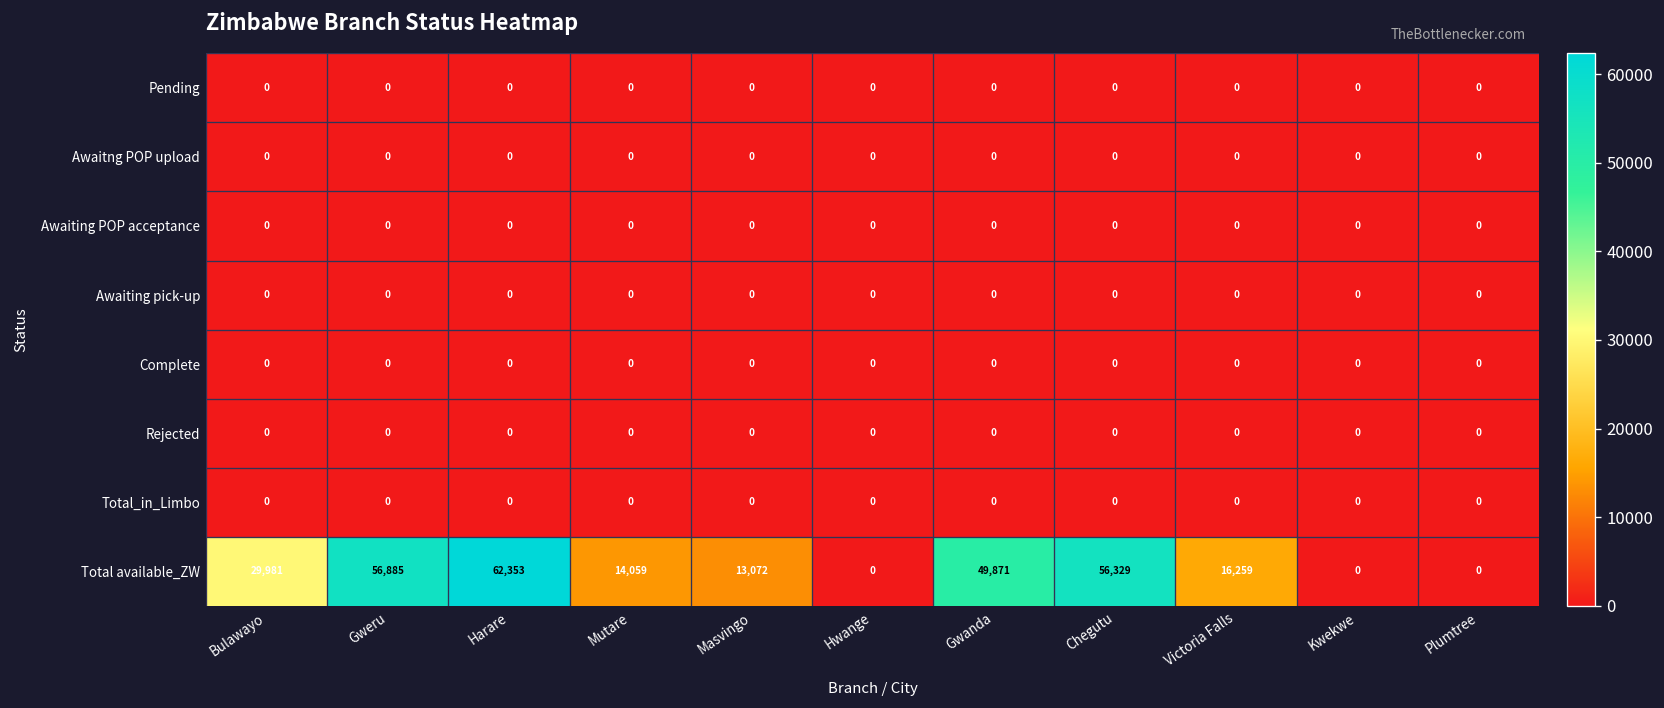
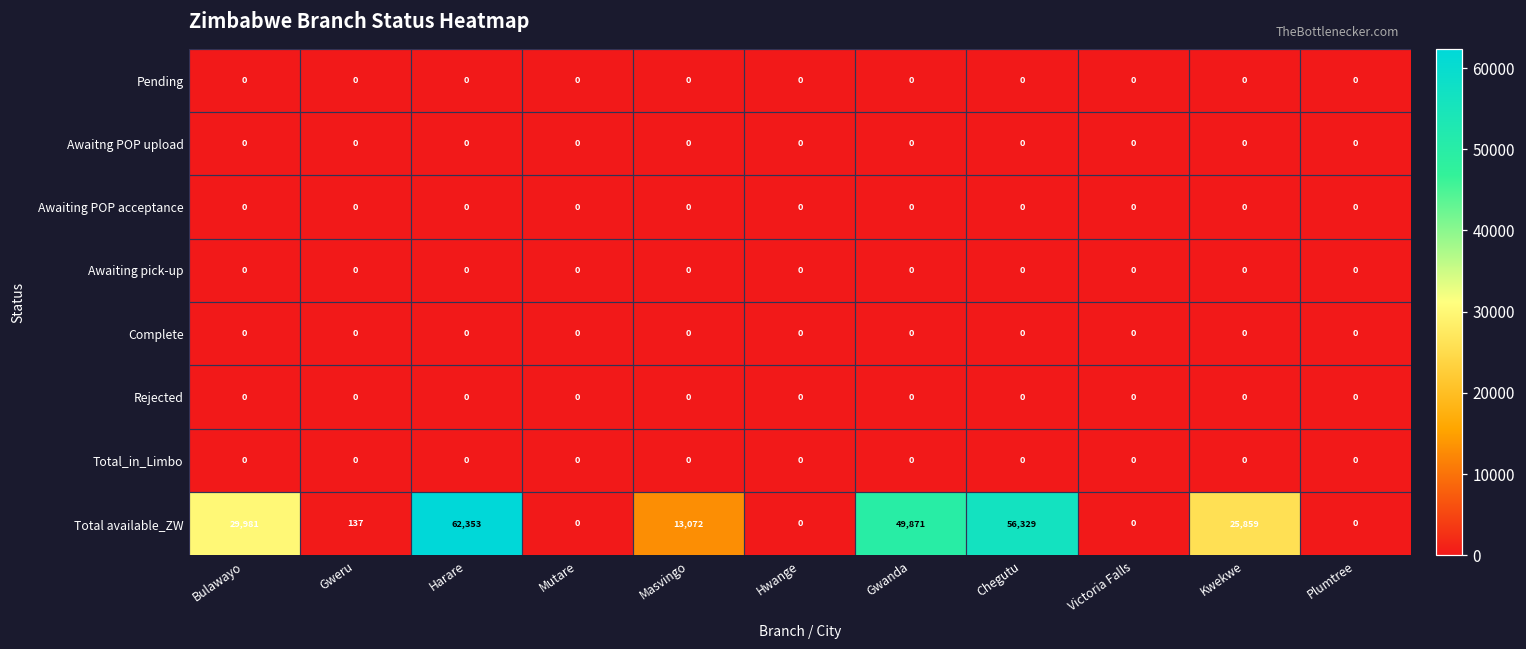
  {
    "Pending": {
      "Bulawayo": "0",
      "Gweru": "0",
      "Harare": "0",
      "Mutare": "0",
      "Masvingo": "0",
      "Hwange": "0",
      "Gwanda": "0",
      "Chegutu": "0",
      "Victoria Falls": "0",
      "Kwekwe": "0",
      "Plumtree": "0"
    },
    "Awaitng POP upload": {
      "Bulawayo": "0",
      "Gweru": "0",
      "Harare": "0",
      "Mutare": "0",
      "Masvingo": "0",
      "Hwange": "0",
      "Gwanda": "0",
      "Chegutu": "0",
      "Victoria Falls": "0",
      "Kwekwe": "0",
      "Plumtree": "0"
    },
    "Awaiting POP acceptance": {
      "Bulawayo": "0",
      "Gweru": "0",
      "Harare": "0",
      "Mutare": "0",
      "Masvingo": "0",
      "Hwange": "0",
      "Gwanda": "0",
      "Chegutu": "0",
      "Victoria Falls": "0",
      "Kwekwe": "0",
      "Plumtree": "0"
    },
    "Awaiting pick-up": {
      "Bulawayo": "0",
      "Gweru": "0",
      "Harare": "0",
      "Mutare": "0",
      "Masvingo": "0",
      "Hwange": "0",
      "Gwanda": "0",
      "Chegutu": "0",
      "Victoria Falls": "0",
      "Kwekwe": "0",
      "Plumtree": "0"
    },
    "Complete": {
      "Bulawayo": "0",
      "Gweru": "0",
      "Harare": "0",
      "Mutare": "0",
      "Masvingo": "0",
      "Hwange": "0",
      "Gwanda": "0",
      "Chegutu": "0",
      "Victoria Falls": "0",
      "Kwekwe": "0",
      "Plumtree": "0"
    },
    "Rejected": {
      "Bulawayo": "0",
      "Gweru": "0",
      "Harare": "0",
      "Mutare": "0",
      "Masvingo": "0",
      "Hwange": "0",
      "Gwanda": "0",
      "Chegutu": "0",
      "Victoria Falls": "0",
      "Kwekwe": "0",
      "Plumtree": "0"
    },
    "Total_in_Limbo": {
      "Bulawayo": "0",
      "Gweru": "0",
      "Harare": "0",
      "Mutare": "0",
      "Masvingo": "0",
      "Hwange": "0",
      "Gwanda": "0",
      "Chegutu": "0",
      "Victoria Falls": "0",
      "Kwekwe": "0",
      "Plumtree": "0"
    },
    "Total available_ZW": {
      "Bulawayo": "29,981",
-     "Gweru": "56,885",
+     "Gweru": "137",
      "Harare": "62,353",
-     "Mutare": "14,059",
+     "Mutare": "0",
      "Masvingo": "13,072",
      "Hwange": "0",
      "Gwanda": "49,871",
      "Chegutu": "56,329",
-     "Victoria Falls": "16,259",
-     "Kwekwe": "0",
+     "Victoria Falls": "0",
+     "Kwekwe": "25,859",
      "Plumtree": "0"
    }
  }
